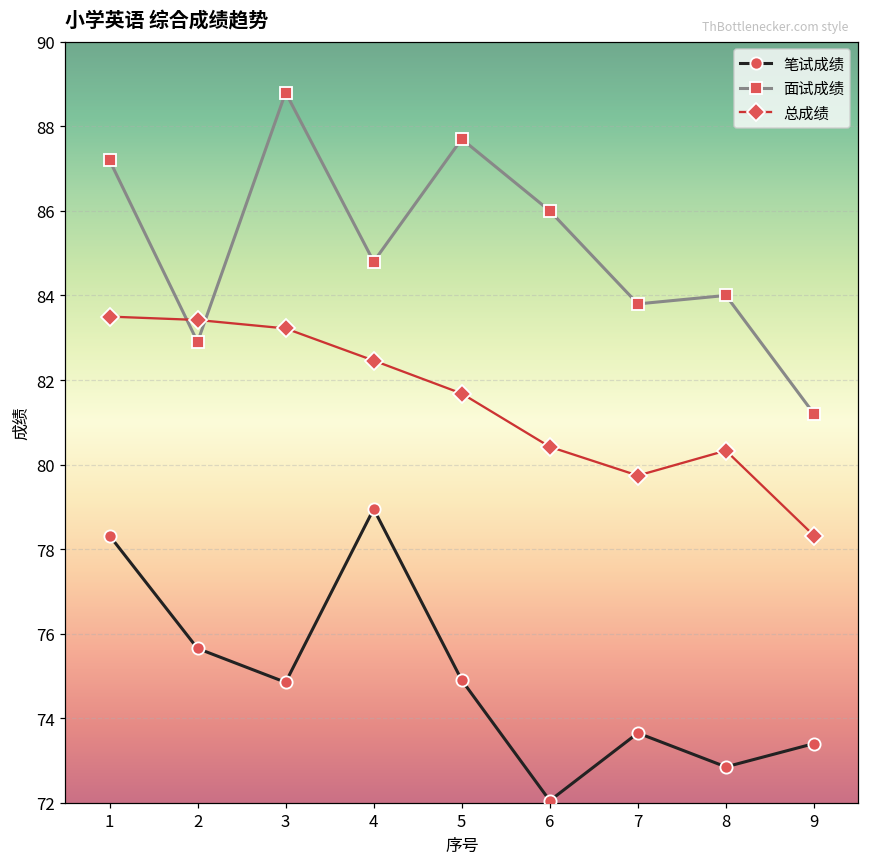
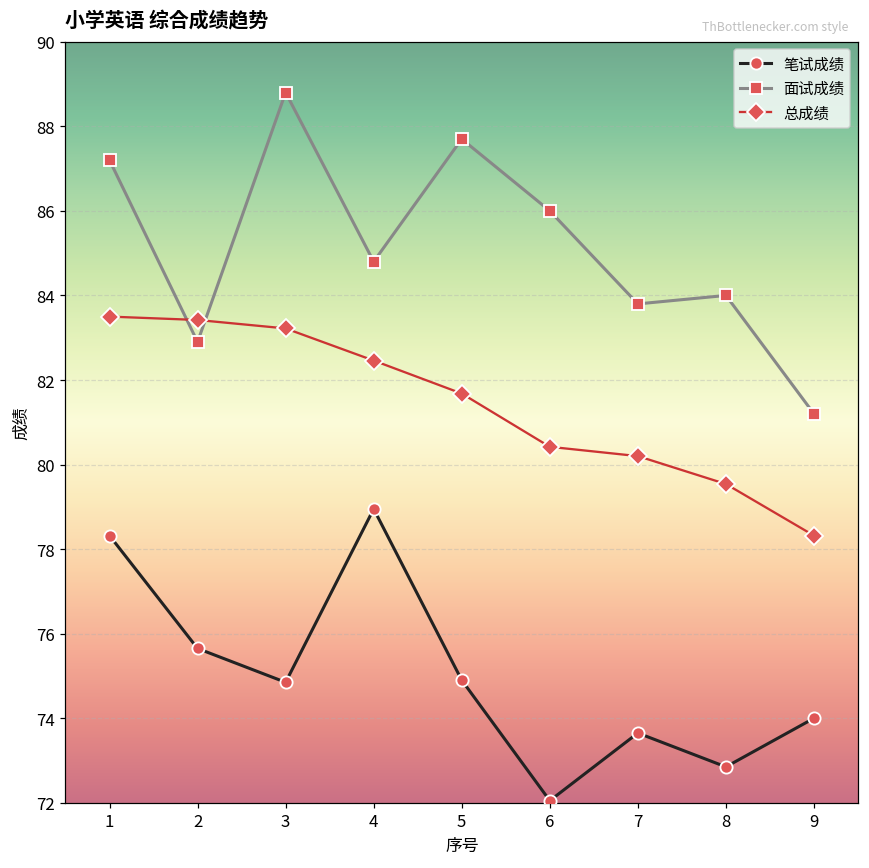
  {
    "笔试成绩": {
      "1": 78.3,
      "2": 75.7,
      "3": 74.9,
      "4": 79.0,
      "5": 74.9,
      "6": 72.1,
      "7": 73.7,
      "8": 72.9,
-     "9": 73.4
+     "9": 74.0
    },
    "面试成绩": {
      "1": 87.2,
      "2": 82.9,
      "3": 88.8,
      "4": 84.8,
      "5": 87.7,
      "6": 86.0,
      "7": 83.8,
      "8": 84.0,
      "9": 81.2
    },
    "总成绩": {
      "1": 83.5,
      "2": 83.4,
      "3": 83.2,
      "4": 82.5,
      "5": 81.7,
      "6": 80.4,
-     "7": 79.7,
-     "8": 80.3,
+     "7": 80.2,
+     "8": 79.5,
      "9": 78.3
    }
  }
